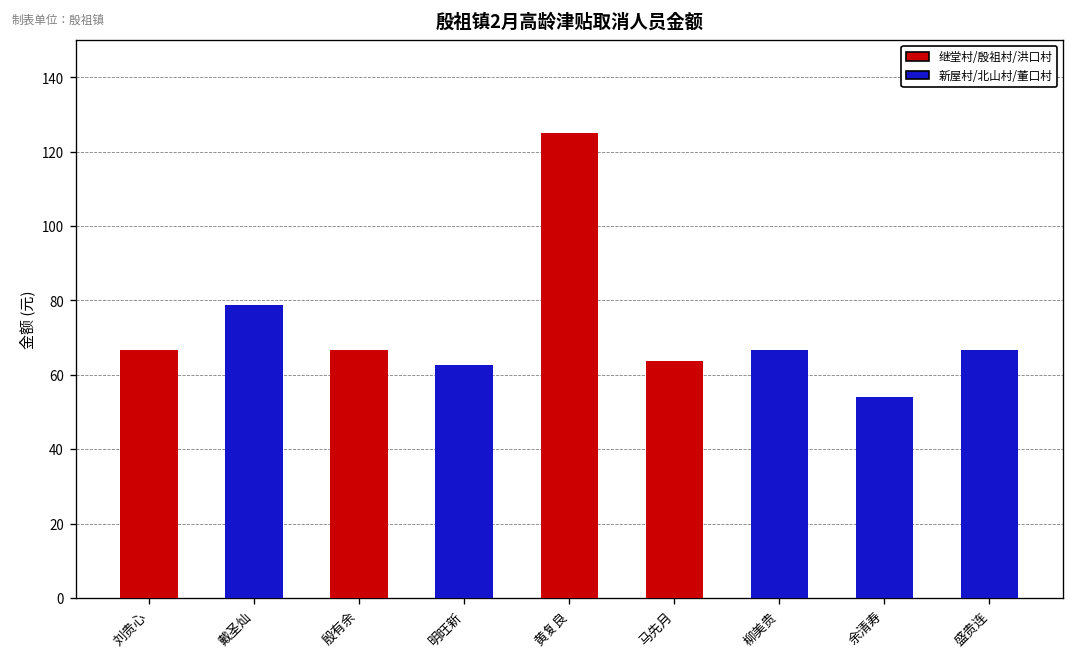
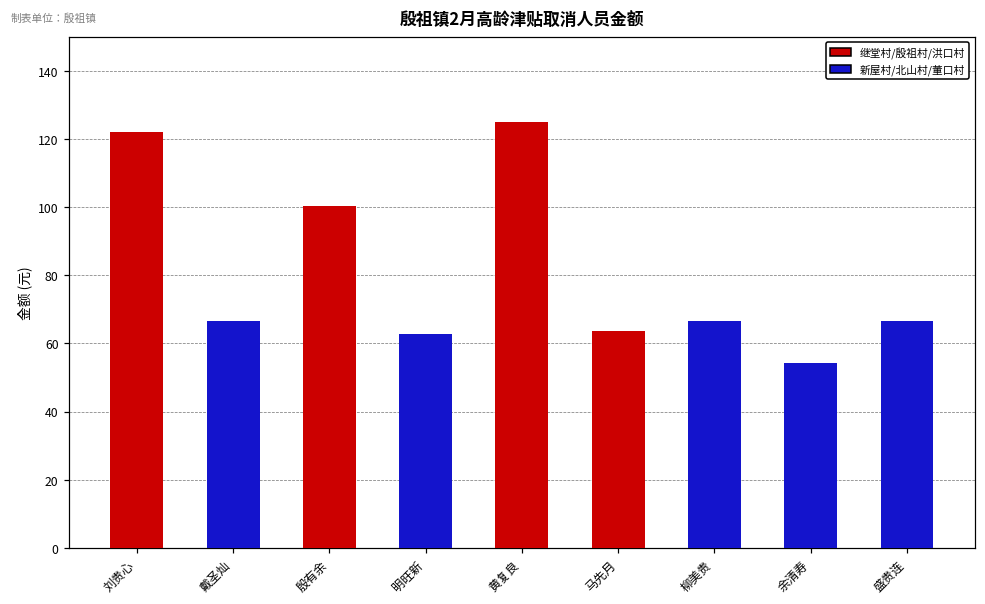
  {
-   "刘贵心": 67,
-   "戴圣灿": 79,
-   "殷有余": 67,
+   "刘贵心": 122,
+   "戴圣灿": 67,
+   "殷有余": 100,
    "明旺新": 63,
    "黄复良": 125,
    "马先月": 64,
    "柳美贵": 67,
    "余清寿": 54,
    "盛贵连": 67
  }
